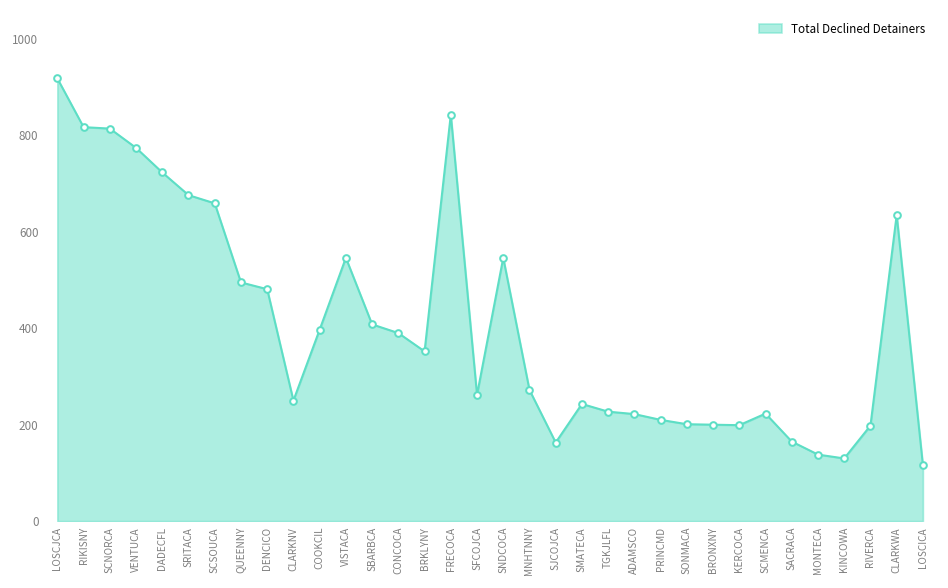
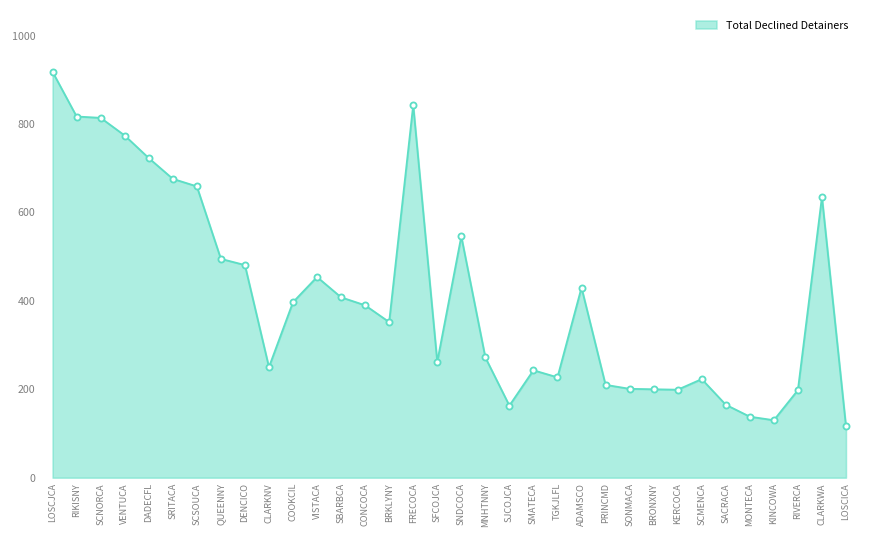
  {
    "LOSCJCA": 920,
    "RIKISNY": 820,
    "SCNORCA": 810,
    "VENTUCA": 770,
    "DADECFL": 720,
    "SRITACA": 680,
    "SCSOUCA": 660,
    "QUEENNY": 500,
    "DENCICO": 480,
    "CLARKNV": 250,
    "COOKCIL": 400,
-   "VISTACA": 550,
+   "VISTACA": 450,
    "SBARBCA": 410,
    "CONCOCA": 390,
    "BRKLYNY": 350,
    "FRECOCA": 840,
    "SFCOJCA": 260,
    "SNDCOCA": 550,
    "MNHTNNY": 270,
    "SJCOJCA": 160,
    "SMATECA": 240,
    "TGKJLFL": 230,
-   "ADAMSCO": 220,
+   "ADAMSCO": 430,
    "PRINCMD": 210,
    "SONMACA": 200,
    "BRONXNY": 200,
    "KERCOCA": 200,
    "SCMENCA": 220,
    "SACRACA": 170,
    "MONTECA": 140,
    "KINCOWA": 130,
    "RIVERCA": 200,
    "CLARKWA": 640,
    "LOSCICA": 120
  }
